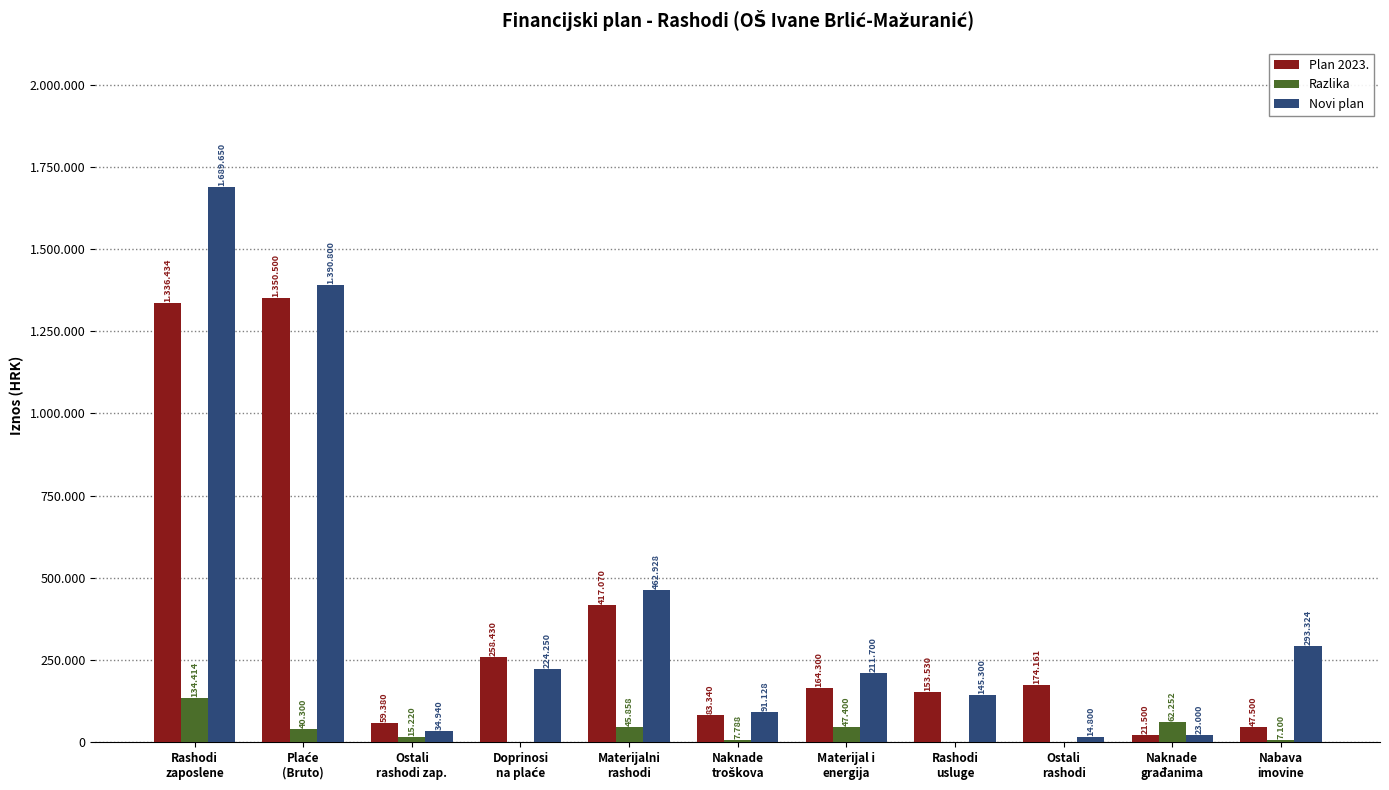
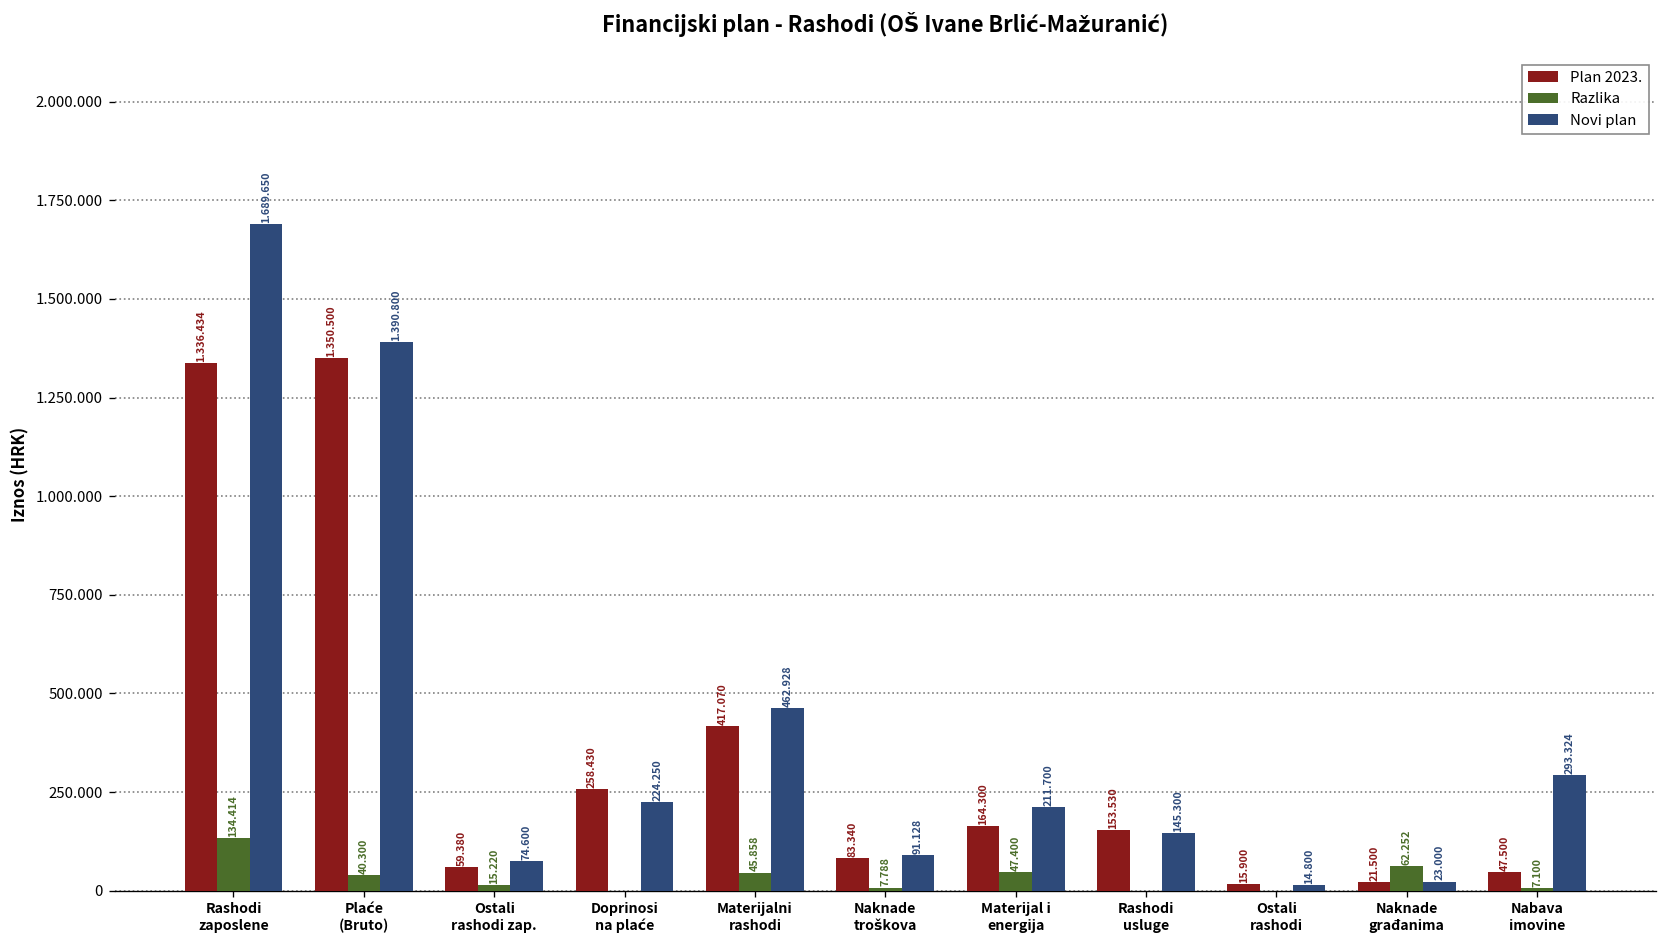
  {
    "Plan 2023.": {
-     "Ostali rashodi": 174.161
+     "Ostali rashodi": 15.900
    },
    "Novi plan": {
-     "Ostali rashodi zap.": 34.940
+     "Ostali rashodi zap.": 74.600
    }
  }
